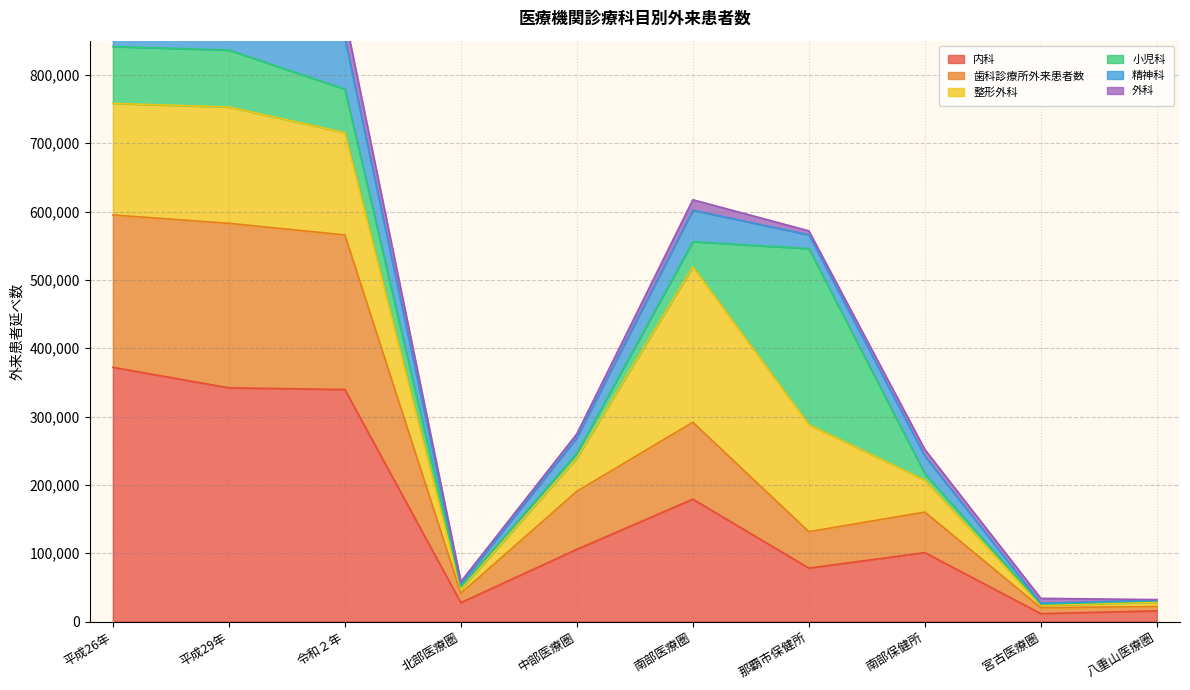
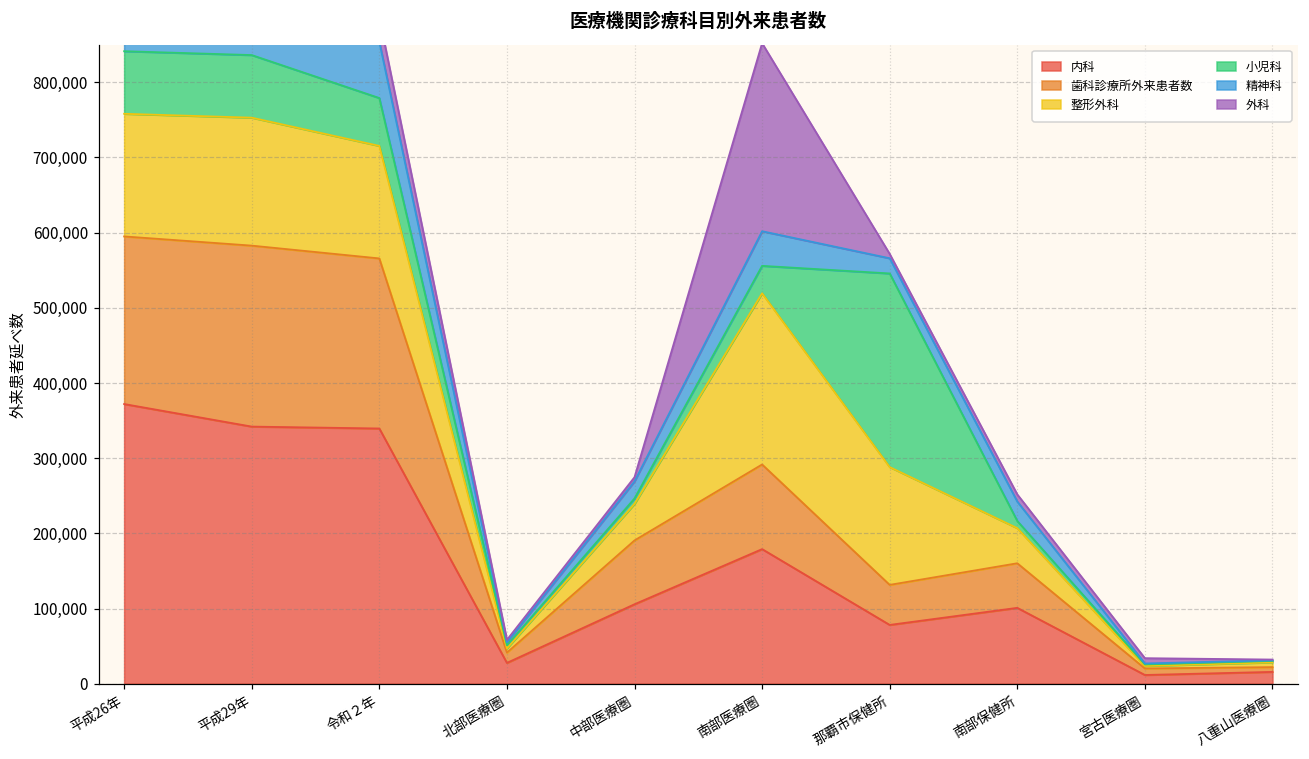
  {
    "整形外科": {
      "平成26年": "160,000",
      "平成29年": "170,000",
      "令和２年": "150,000",
      "北部医療圏": "10,000",
      "中部医療圏": "50,000",
      "南部医療圏": "230,000",
      "那覇市保健所": "160,000",
      "南部保健所": "50,000"
    },
    "小児科": {
      "平成26年": "80,000",
      "平成29年": "80,000",
      "令和２年": "60,000",
      "北部医療圏": "0",
      "中部医療圏": "10,000",
      "南部医療圏": "40,000",
      "那覇市保健所": "260,000",
      "南部保健所": "10,000"
    },
    "精神科": {
      "中部医療圏": "20,000",
      "南部医療圏": "50,000",
      "那覇市保健所": "20,000",
      "南部保健所": "30,000"
    },
    "外科": {
      "中部医療圏": "10,000",
-     "南部医療圏": "20,000",
+     "南部医療圏": "250,000",
      "那覇市保健所": "10,000",
      "南部保健所": "10,000",
      "宮古医療圏": "10,000"
    }
  }
